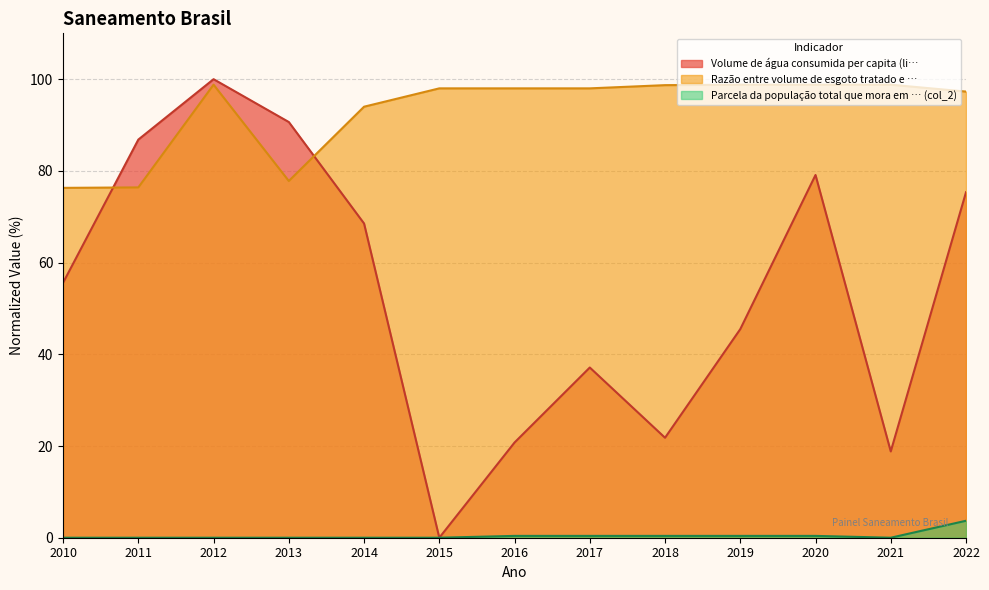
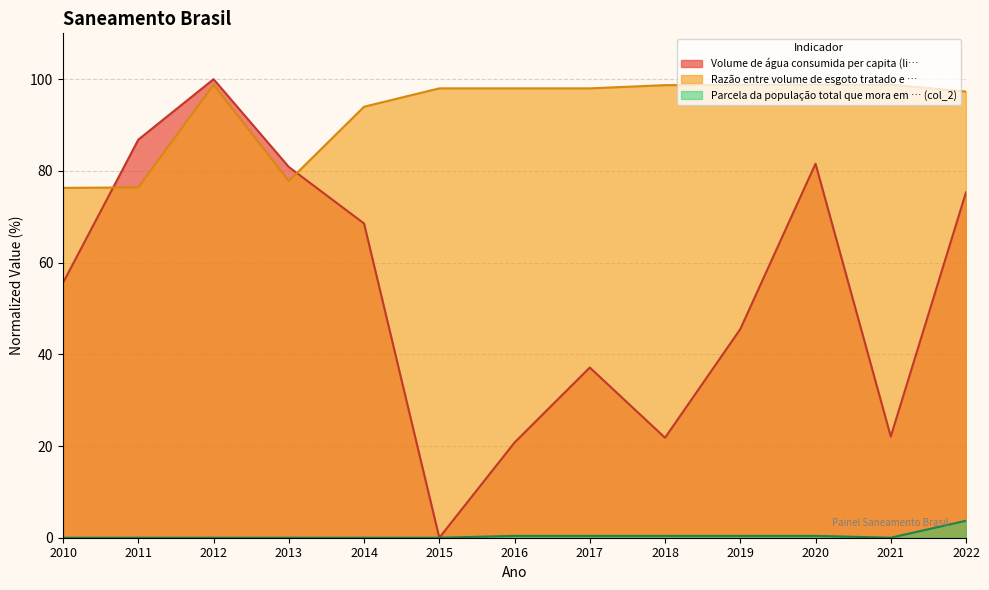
  {
    "Volume de água consumida per capita (li…": {
      "2010": 56,
      "2011": 87,
      "2012": 100,
-     "2013": 91,
+     "2013": 81,
      "2014": 69,
      "2016": 21,
      "2017": 37,
      "2018": 22,
      "2019": 45,
-     "2020": 79,
-     "2021": 19,
+     "2020": 82,
+     "2021": 22,
      "2022": 75
    },
    "Razão entre volume de esgoto tratado e …": {
      "2010": 76,
      "2011": 76,
      "2012": 99,
      "2013": 78,
      "2014": 94,
      "2015": 98,
      "2016": 98,
      "2017": 98,
      "2018": 99,
      "2022": 97
    },
    "Parcela da população total que mora em … (col_2)": {
      "2010": 0,
      "2011": 0,
      "2012": 0,
      "2013": 0,
      "2014": 0,
      "2016": 0,
      "2017": 0,
      "2018": 0,
      "2019": 0,
      "2020": 0,
      "2021": 0,
      "2022": 4
    }
  }
